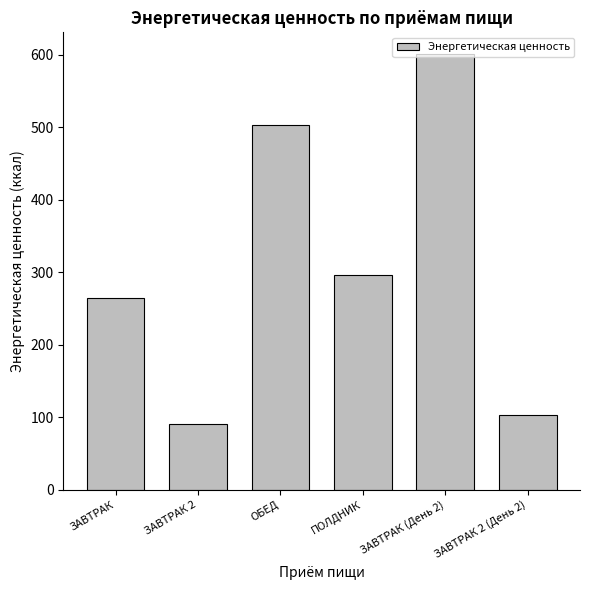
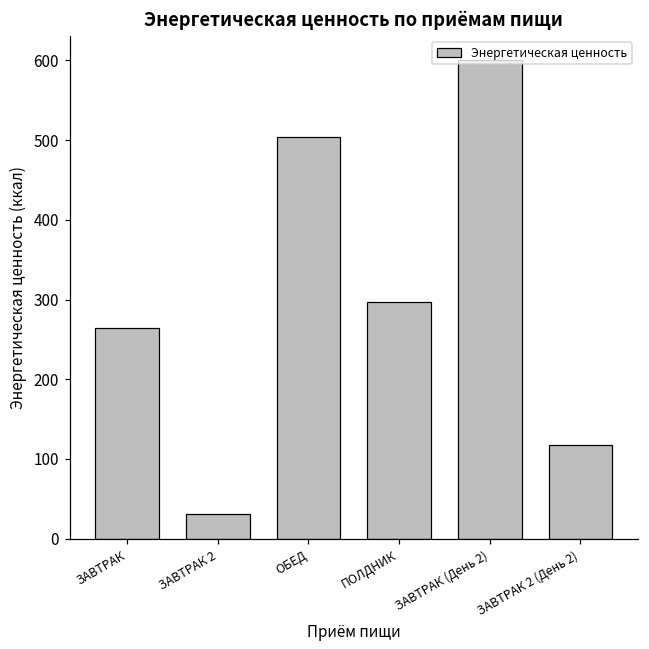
  {
    "ЗАВТРАК": 260,
-   "ЗАВТРАК 2": 90,
+   "ЗАВТРАК 2": 30,
    "ОБЕД": 500,
    "ПОЛДНИК": 300,
-   "ЗАВТРАК 2 (День 2)": 100
+   "ЗАВТРАК 2 (День 2)": 120
  }
